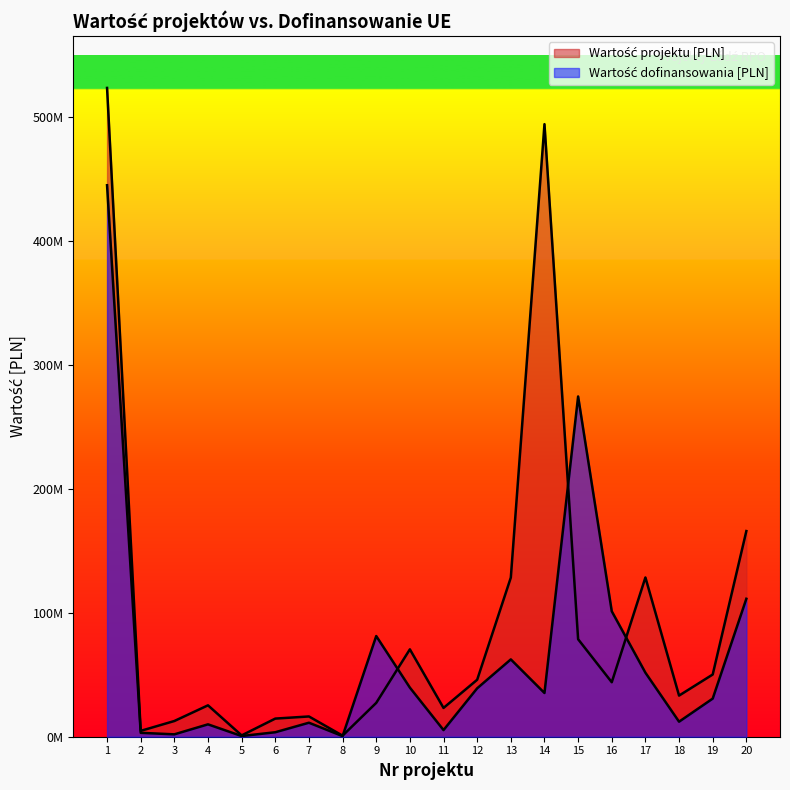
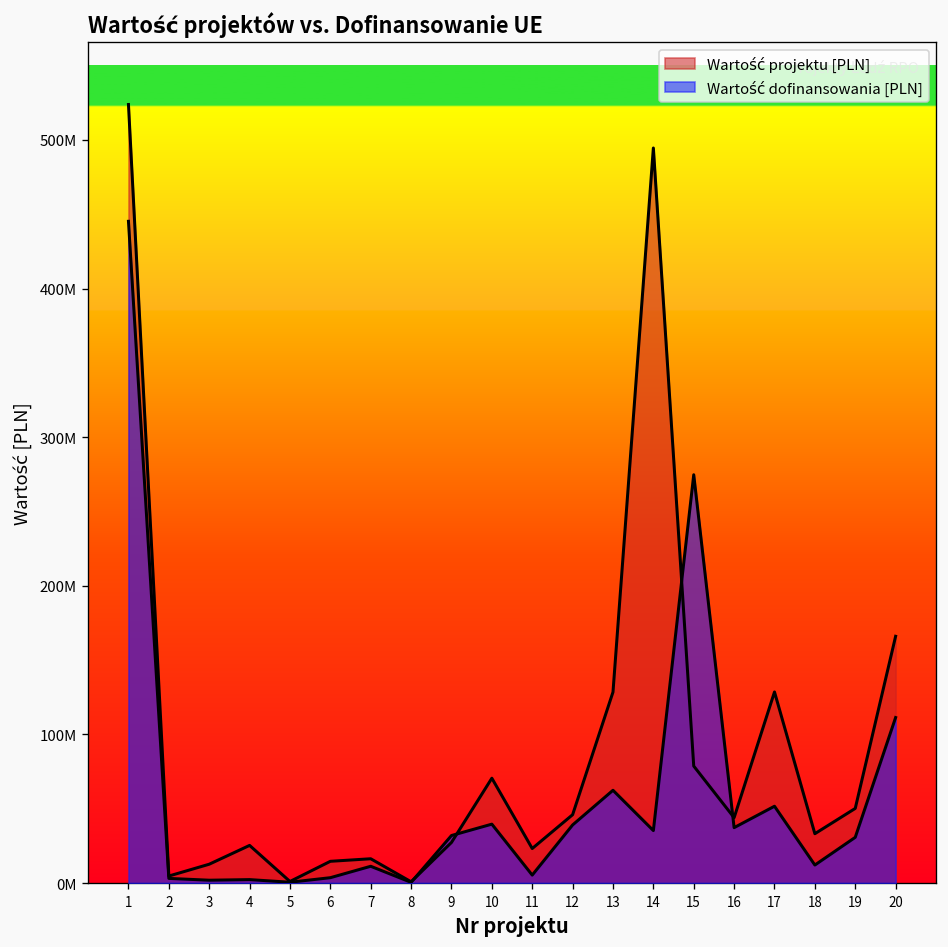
  {
    "Wartość projektu [PLN]": {
      "1": 524000000,
      "3": 13000000,
      "4": 25000000,
      "6": 15000000,
      "7": 16000000,
      "9": 27000000,
      "10": 71000000,
      "11": 23000000,
      "12": 46000000,
      "13": 129000000,
      "14": 495000000,
      "15": 79000000,
      "16": 44000000,
      "17": 129000000,
      "18": 33000000,
      "19": 50000000,
      "20": 166000000
    },
    "Wartość dofinansowania [PLN]": {
      "1": 445000000,
      "3": 2000000,
-     "4": 10000000,
+     "4": 2000000,
      "6": 4000000,
      "7": 11000000,
-     "9": 81000000,
+     "9": 32000000,
      "10": 40000000,
      "11": 5000000,
      "12": 39000000,
      "13": 62000000,
      "14": 35000000,
      "15": 275000000,
-     "16": 101000000,
+     "16": 37000000,
      "17": 52000000,
      "18": 12000000,
      "19": 31000000,
      "20": 111000000
    }
  }
